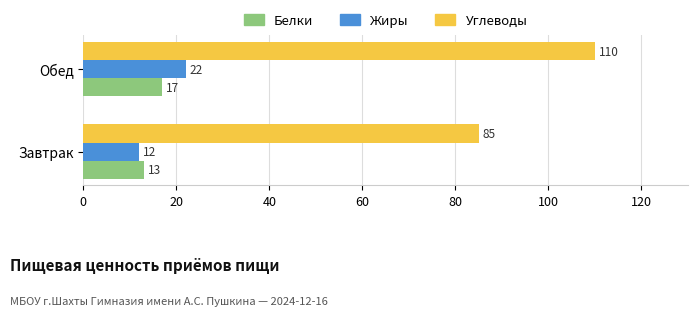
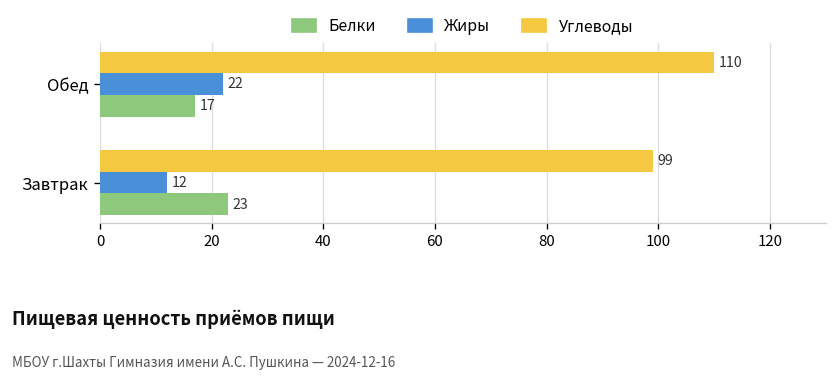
  {
    "Белки": {
      "Обед": 17,
-     "Завтрак": 13
+     "Завтрак": 23
    },
    "Жиры": {
      "Обед": 22,
      "Завтрак": 12
    },
    "Углеводы": {
      "Обед": 110,
-     "Завтрак": 85
+     "Завтрак": 99
    }
  }
